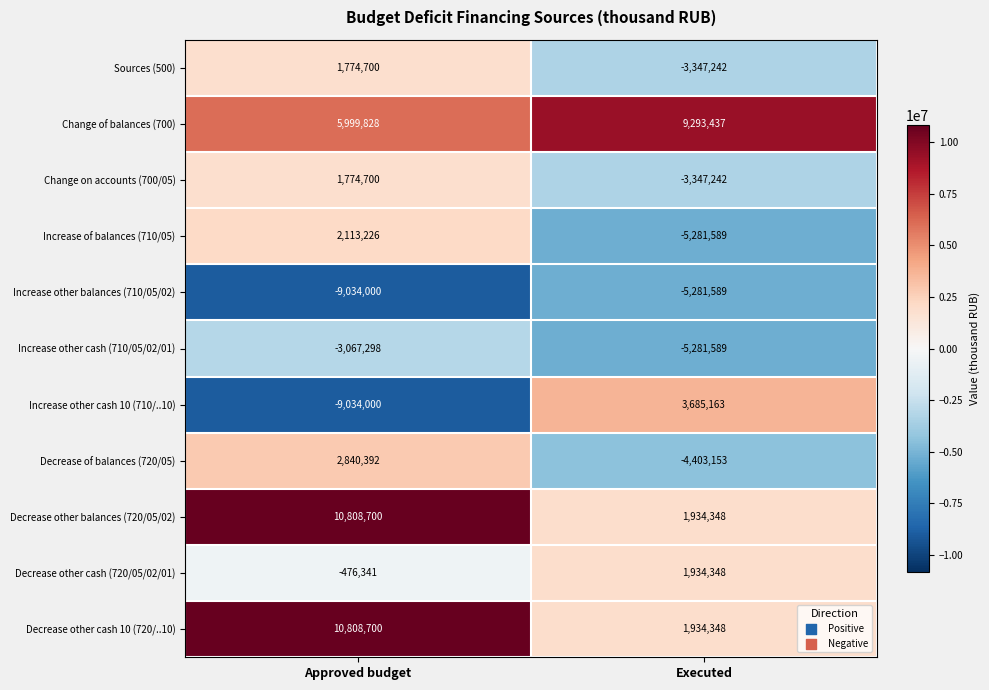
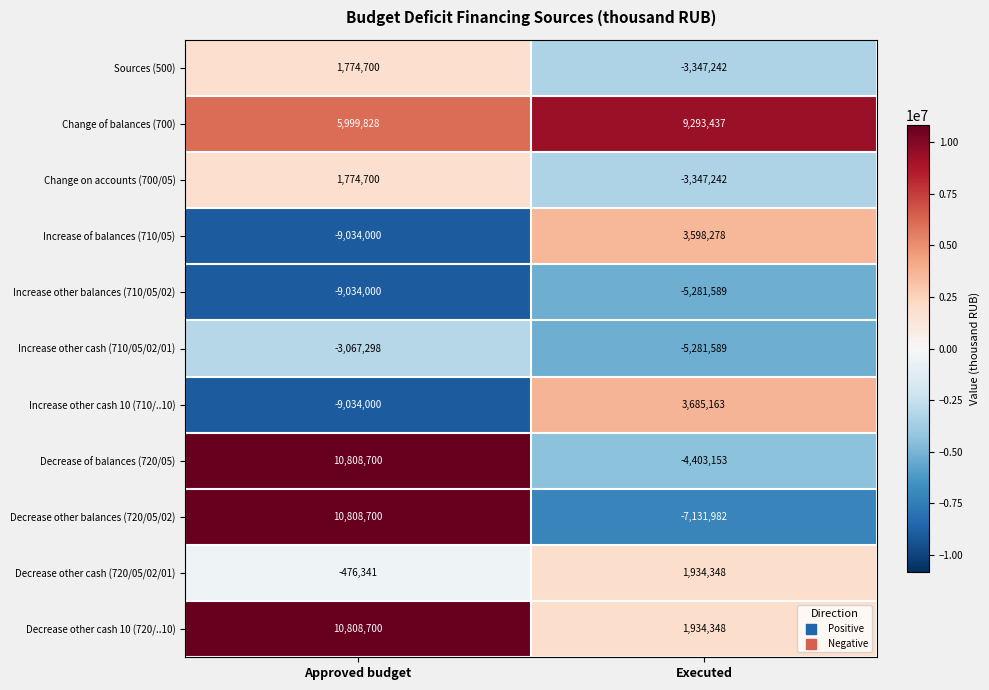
  {
    "Sources (500)": {
      "Approved budget": "1,774,700",
      "Executed": "-3,347,242"
    },
    "Change of balances (700)": {
      "Approved budget": "5,999,828",
      "Executed": "9,293,437"
    },
    "Change on accounts (700/05)": {
      "Approved budget": "1,774,700",
      "Executed": "-3,347,242"
    },
    "Increase of balances (710/05)": {
-     "Approved budget": "2,113,226",
-     "Executed": "-5,281,589"
+     "Approved budget": "-9,034,000",
+     "Executed": "3,598,278"
    },
    "Increase other balances (710/05/02)": {
      "Approved budget": "-9,034,000",
      "Executed": "-5,281,589"
    },
    "Increase other cash (710/05/02/01)": {
      "Approved budget": "-3,067,298",
      "Executed": "-5,281,589"
    },
    "Increase other cash 10 (710/..10)": {
      "Approved budget": "-9,034,000",
      "Executed": "3,685,163"
    },
    "Decrease of balances (720/05)": {
-     "Approved budget": "2,840,392",
+     "Approved budget": "10,808,700",
      "Executed": "-4,403,153"
    },
    "Decrease other balances (720/05/02)": {
      "Approved budget": "10,808,700",
-     "Executed": "1,934,348"
+     "Executed": "-7,131,982"
    },
    "Decrease other cash (720/05/02/01)": {
      "Approved budget": "-476,341",
      "Executed": "1,934,348"
    },
    "Decrease other cash 10 (720/..10)": {
      "Approved budget": "10,808,700",
      "Executed": "1,934,348"
    }
  }
